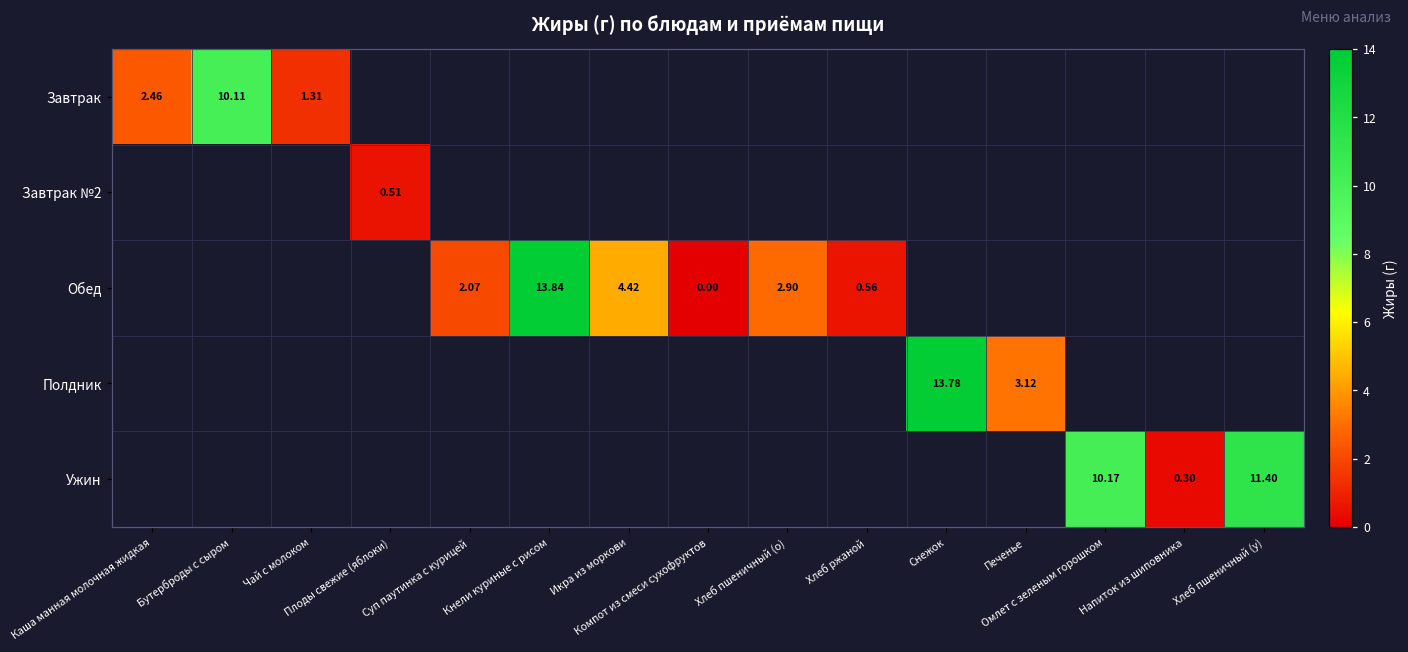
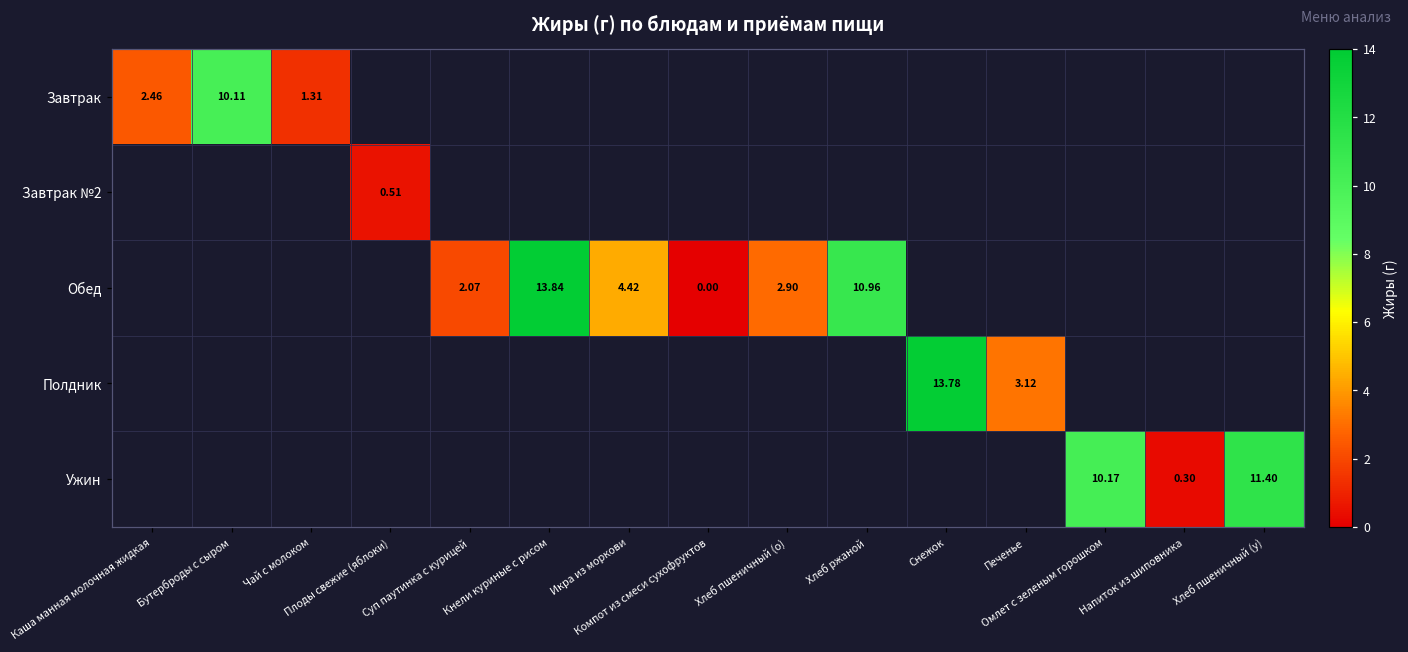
  {
    "Завтрак": {
      "Каша манная молочная жидкая": 2.46,
      "Бутерброды с сыром": 10.11,
      "Чай с молоком": 1.31
    },
    "Завтрак №2": {
      "Плоды свежие (яблоки)": 0.51
    },
    "Обед": {
      "Суп паутинка с курицей": 2.07,
      "Кнели куриные с рисом": 13.84,
      "Икра из моркови": 4.42,
      "Компот из смеси сухофруктов": 0.00,
      "Хлеб пшеничный (о)": 2.90,
-     "Хлеб ржаной": 0.56
+     "Хлеб ржаной": 10.96
    },
    "Полдник": {
      "Снежок": 13.78,
      "Печенье": 3.12
    },
    "Ужин": {
      "Омлет с зеленым горошком": 10.17,
      "Напиток из шиповника": 0.30,
      "Хлеб пшеничный (у)": 11.40
    }
  }
